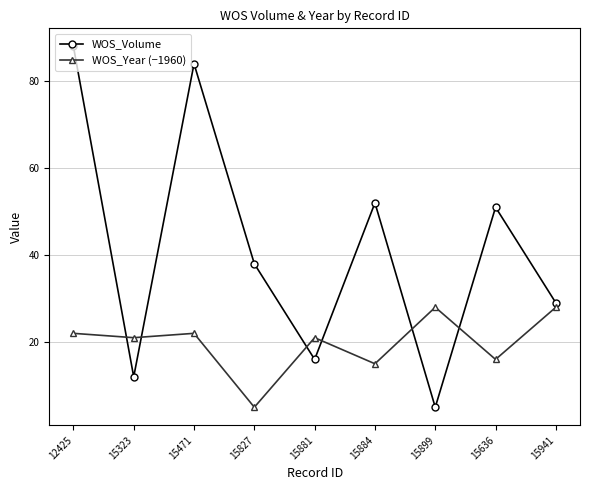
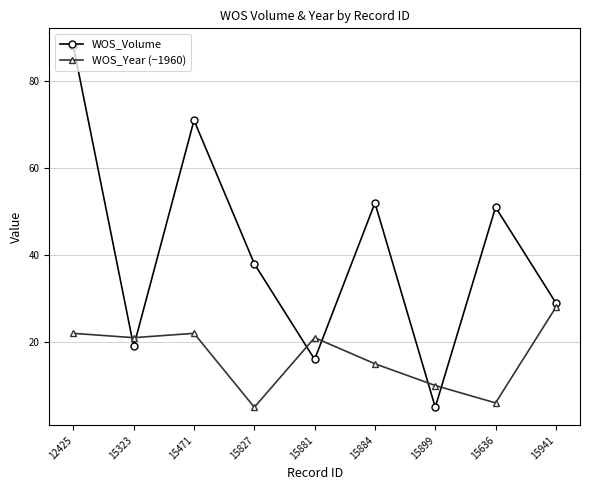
  {
    "WOS_Volume": {
-     "15323": 12,
-     "15471": 84,
+     "15323": 19,
+     "15471": 71,
      "15827": 38,
      "15881": 16,
      "15884": 52,
      "15899": 5,
      "15636": 51,
      "15941": 29
    },
    "WOS_Year (−1960)": {
      "12425": 22,
      "15323": 21,
      "15471": 22,
      "15827": 5,
      "15881": 21,
      "15884": 15,
-     "15899": 28,
-     "15636": 16,
+     "15899": 10,
+     "15636": 6,
      "15941": 28
    }
  }
